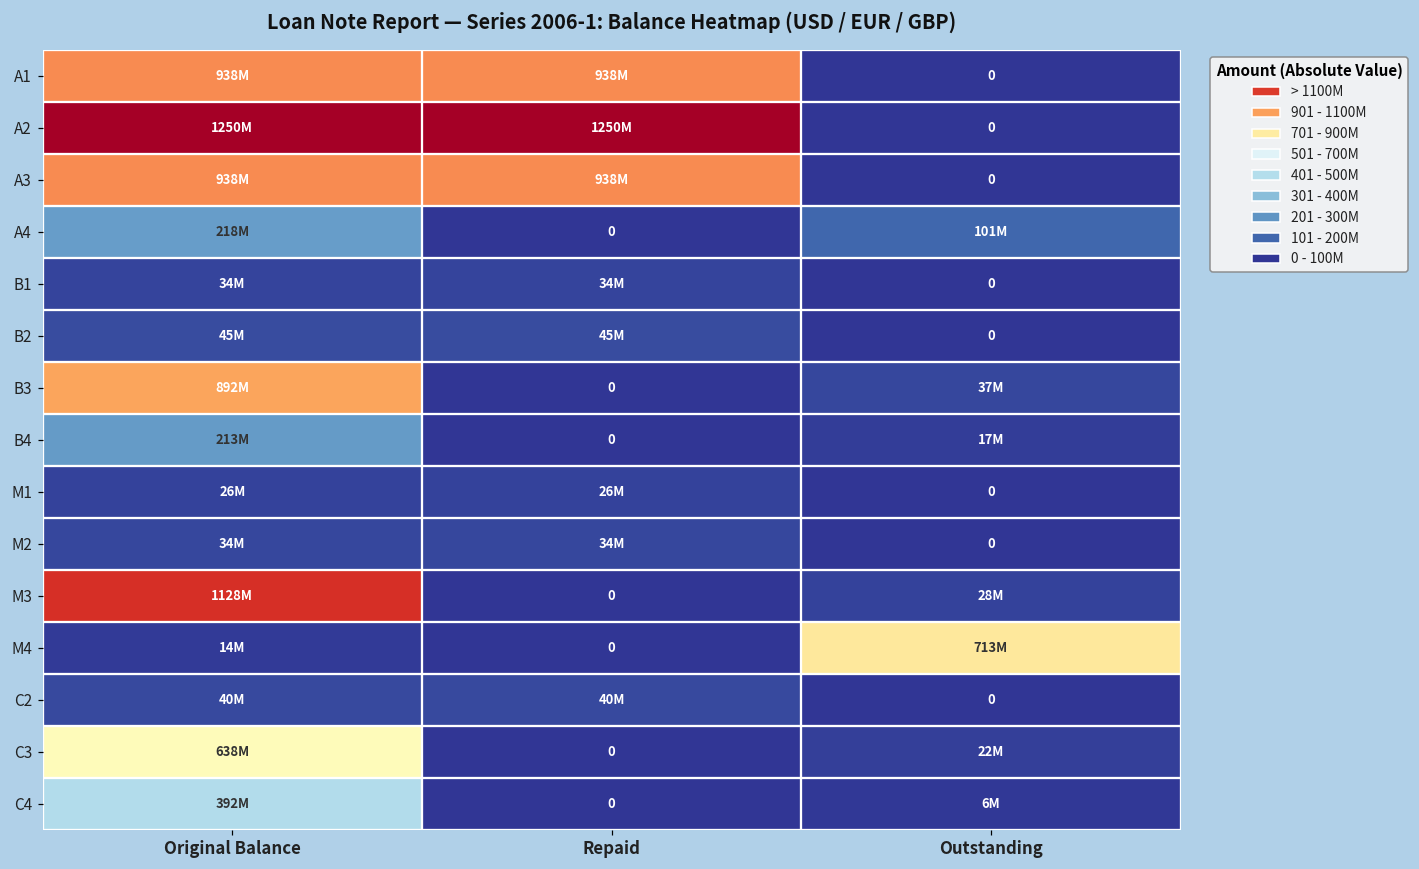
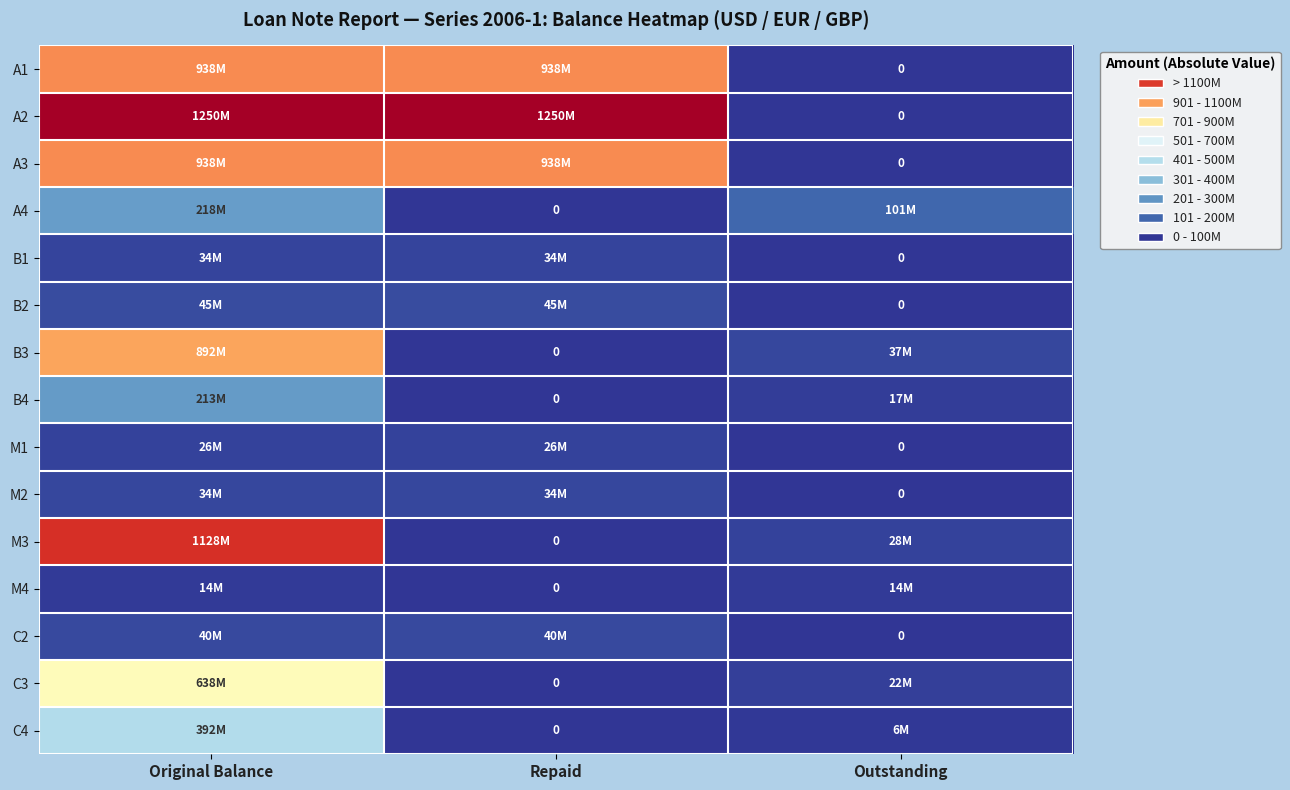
  {
    "A1": {
      "Original Balance": "938M",
      "Repaid": "938M",
      "Outstanding": "0"
    },
    "A2": {
      "Original Balance": "1250M",
      "Repaid": "1250M",
      "Outstanding": "0"
    },
    "A3": {
      "Original Balance": "938M",
      "Repaid": "938M",
      "Outstanding": "0"
    },
    "A4": {
      "Original Balance": "218M",
      "Repaid": "0",
      "Outstanding": "101M"
    },
    "B1": {
      "Original Balance": "34M",
      "Repaid": "34M",
      "Outstanding": "0"
    },
    "B2": {
      "Original Balance": "45M",
      "Repaid": "45M",
      "Outstanding": "0"
    },
    "B3": {
      "Original Balance": "892M",
      "Repaid": "0",
      "Outstanding": "37M"
    },
    "B4": {
      "Original Balance": "213M",
      "Repaid": "0",
      "Outstanding": "17M"
    },
    "M1": {
      "Original Balance": "26M",
      "Repaid": "26M",
      "Outstanding": "0"
    },
    "M2": {
      "Original Balance": "34M",
      "Repaid": "34M",
      "Outstanding": "0"
    },
    "M3": {
      "Original Balance": "1128M",
      "Repaid": "0",
      "Outstanding": "28M"
    },
    "M4": {
      "Original Balance": "14M",
      "Repaid": "0",
-     "Outstanding": "713M"
+     "Outstanding": "14M"
    },
    "C2": {
      "Original Balance": "40M",
      "Repaid": "40M",
      "Outstanding": "0"
    },
    "C3": {
      "Original Balance": "638M",
      "Repaid": "0",
      "Outstanding": "22M"
    },
    "C4": {
      "Original Balance": "392M",
      "Repaid": "0",
      "Outstanding": "6M"
    }
  }
